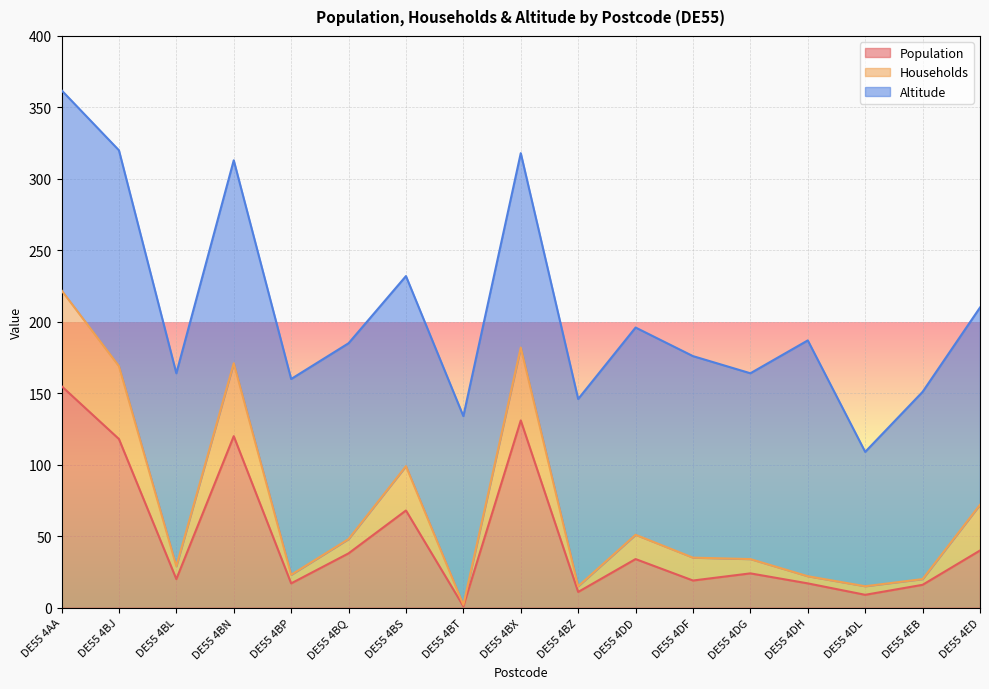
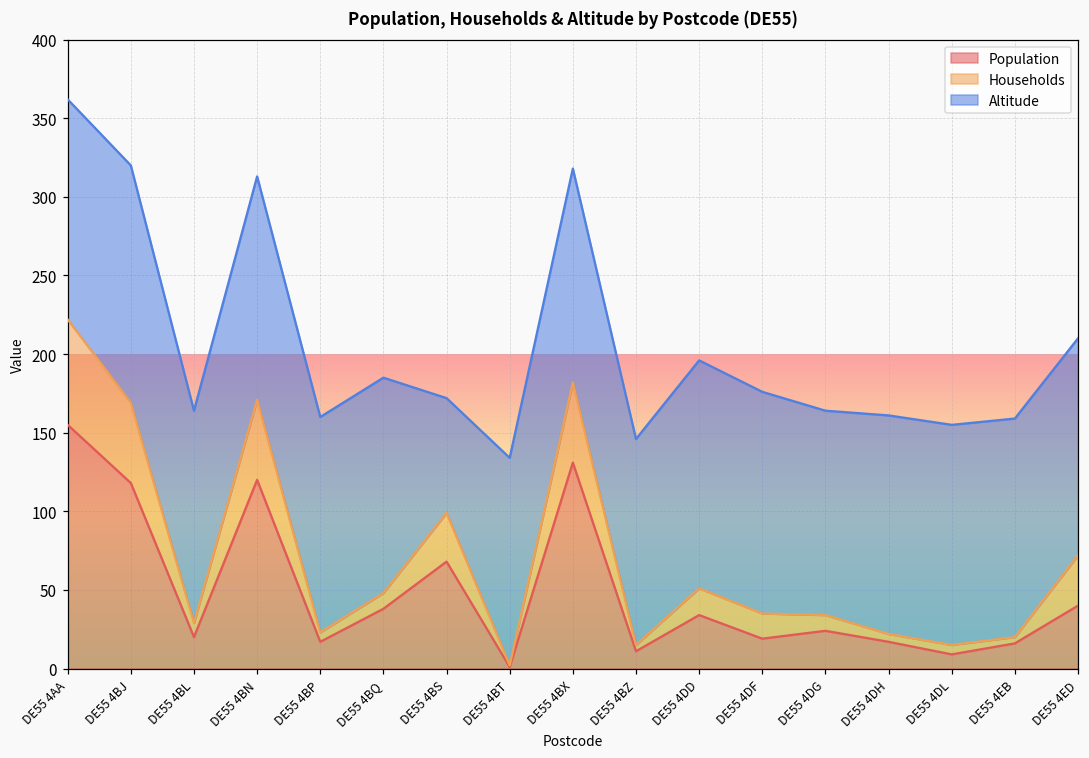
  {
    "Altitude": {
      "DE55 4AA": 140,
      "DE55 4BJ": 151,
      "DE55 4BL": 135,
      "DE55 4BN": 142,
      "DE55 4BP": 137,
      "DE55 4BQ": 137,
-     "DE55 4BS": 133,
+     "DE55 4BS": 73,
      "DE55 4BT": 132,
      "DE55 4BX": 136,
      "DE55 4BZ": 131,
      "DE55 4DD": 145,
      "DE55 4DF": 141,
      "DE55 4DG": 130,
-     "DE55 4DH": 165,
-     "DE55 4DL": 94,
-     "DE55 4EB": 131,
+     "DE55 4DH": 139,
+     "DE55 4DL": 140,
+     "DE55 4EB": 139,
      "DE55 4ED": 138
    }
  }
